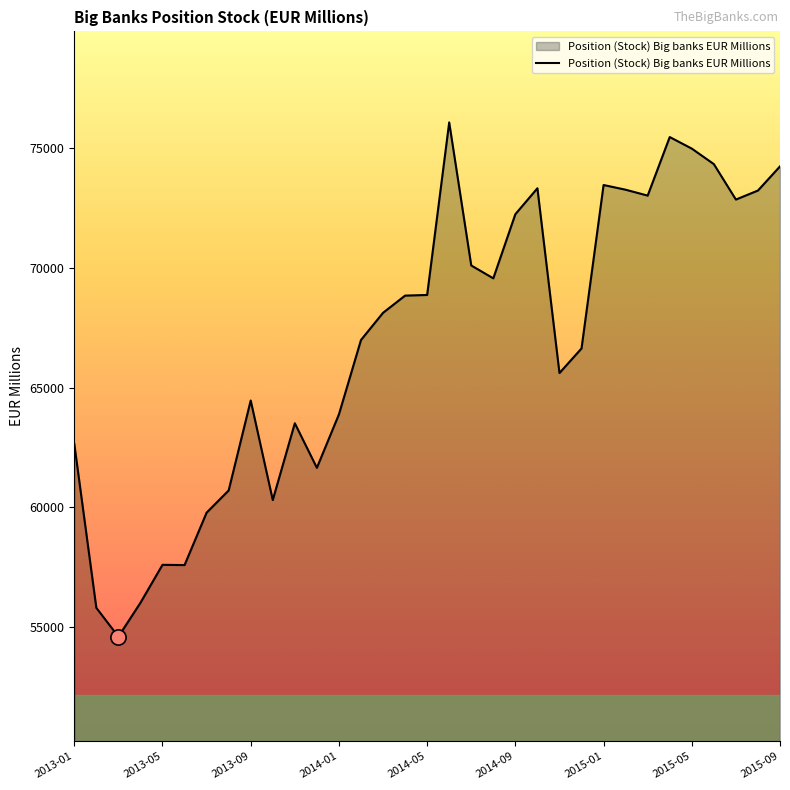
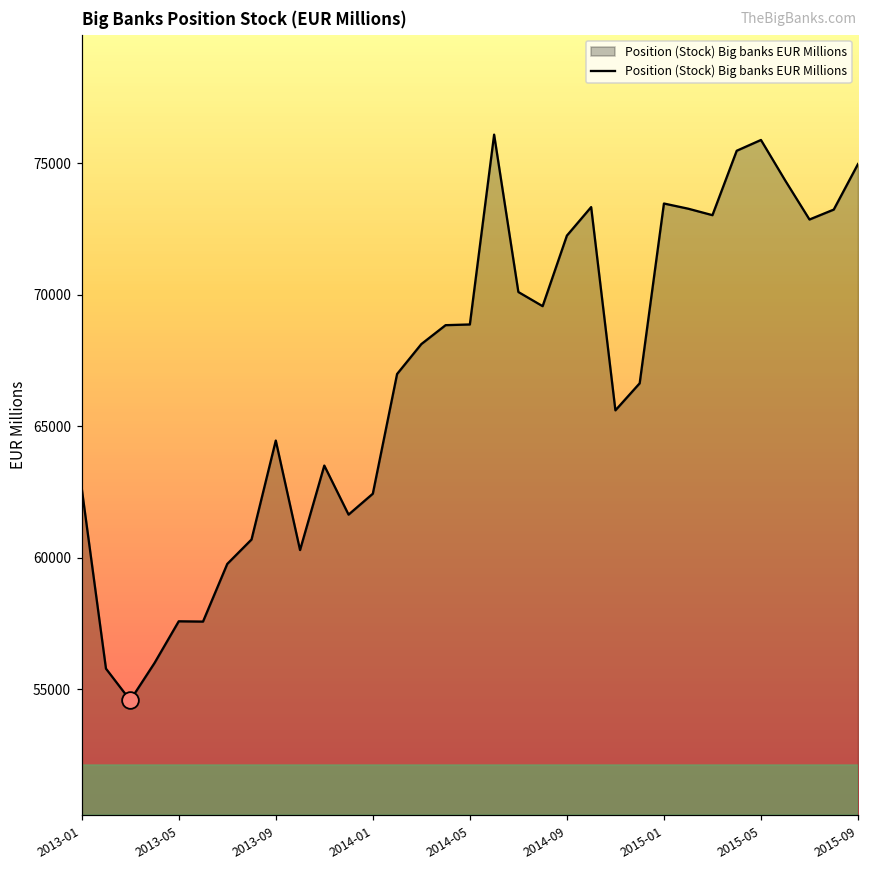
  {
    "Position (Stock) Big banks EUR Millions": {
      "2013-01": 62600,
      "2013-05": 57600,
      "2013-09": 64500,
-     "2014-01": 63900,
+     "2014-01": 62400,
      "2014-05": 68900,
      "2014-09": 72200,
      "2015-01": 73500,
-     "2015-05": 75000,
-     "2015-09": 74200
+     "2015-05": 75900,
+     "2015-09": 75000
    }
  }
